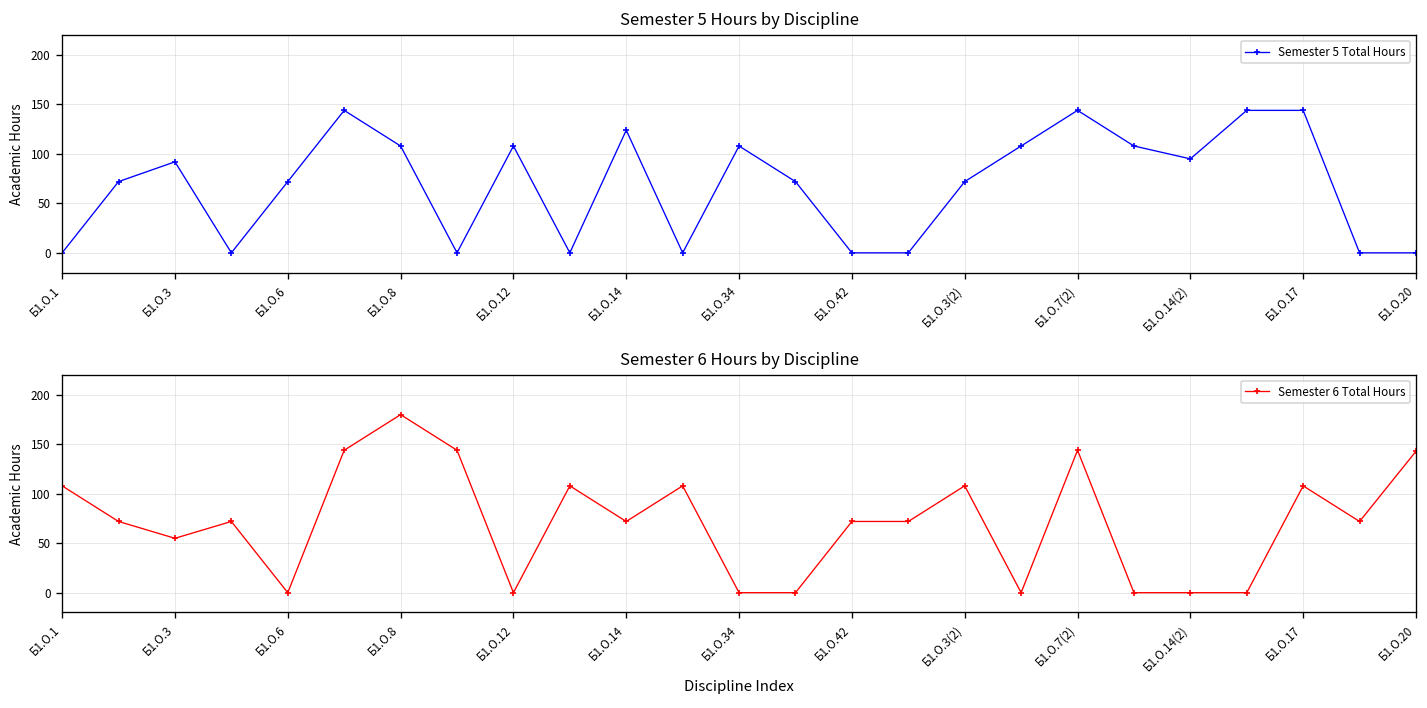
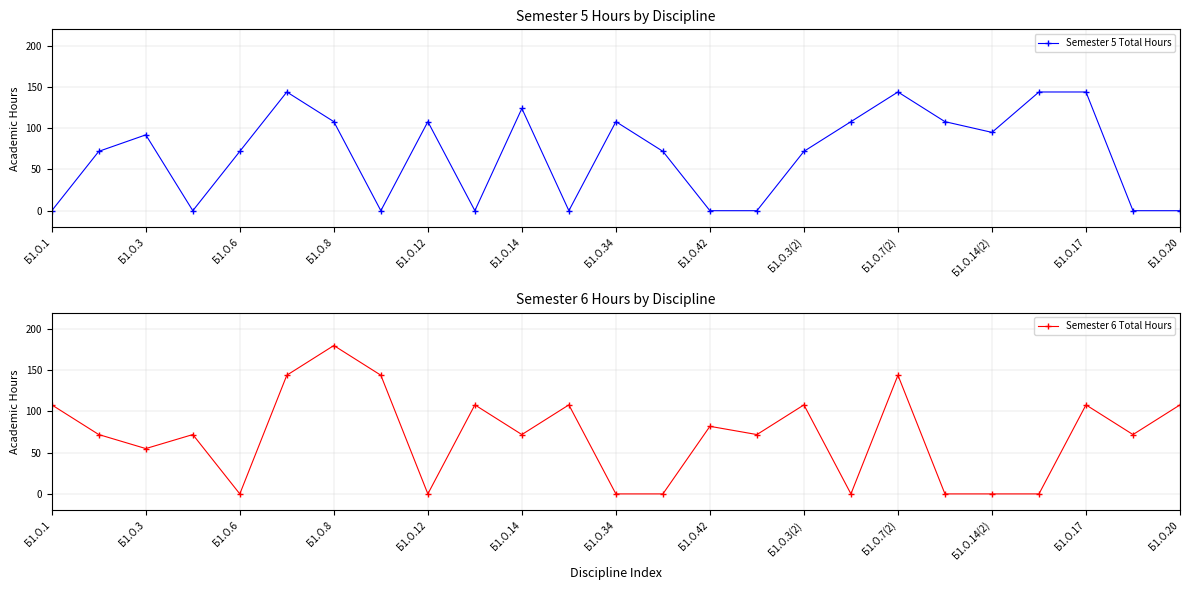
  {
    "Semester 5 Hours by Discipline": {
      "Б1.О.1": 0,
      "Б1.О.3": 90,
      "Б1.О.6": 70,
      "Б1.О.8": 110,
      "Б1.О.12": 110,
      "Б1.О.14": 120,
      "Б1.О.34": 110,
      "Б1.О.42": 0,
      "Б1.О.3(2)": 70,
      "Б1.О.7(2)": 140,
      "Б1.О.14(2)": 100,
      "Б1.О.17": 140,
      "Б1.О.20": 0
    },
    "Semester 6 Hours by Discipline": {
      "Б1.О.1": 110,
      "Б1.О.3": 60,
      "Б1.О.6": 0,
      "Б1.О.8": 180,
      "Б1.О.12": 0,
      "Б1.О.14": 70,
      "Б1.О.34": 0,
-     "Б1.О.42": 70,
+     "Б1.О.42": 80,
      "Б1.О.3(2)": 110,
      "Б1.О.7(2)": 140,
      "Б1.О.14(2)": 0,
      "Б1.О.17": 110,
-     "Б1.О.20": 140
+     "Б1.О.20": 110
    }
  }
